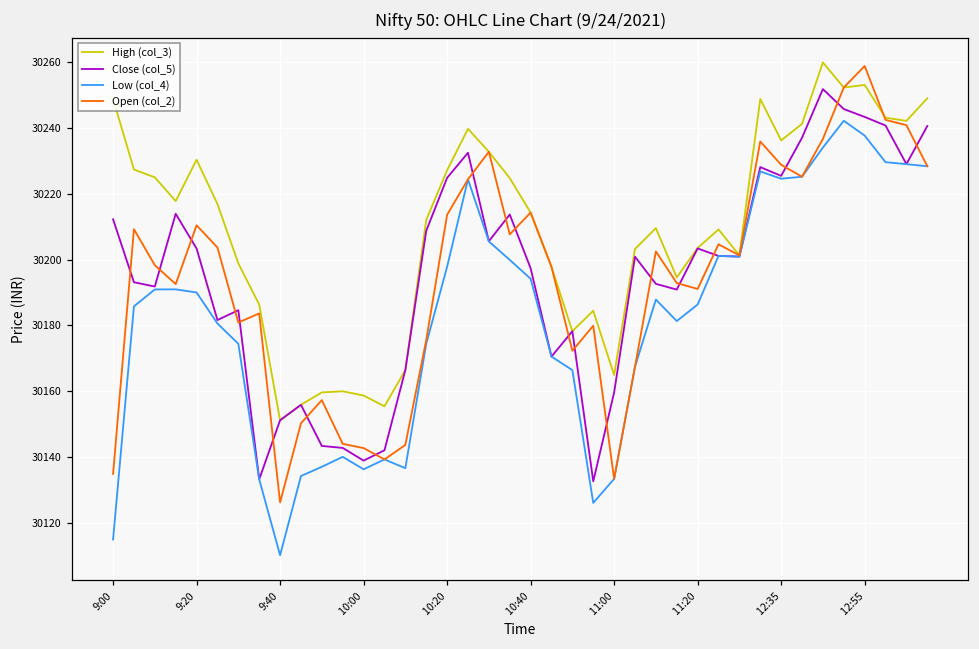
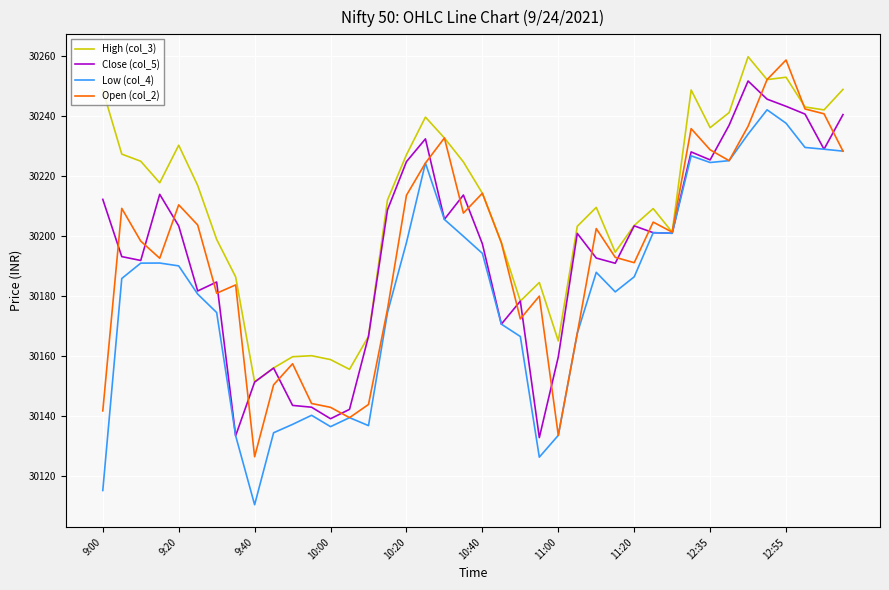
  {
    "High (col_3)": {
      "9:20": 30230,
      "10:00": 30159,
      "10:20": 30227,
      "11:00": 30165,
      "12:35": 30236,
      "12:55": 30253
    },
    "Close (col_5)": {
      "9:00": 30212,
      "9:20": 30203,
      "10:00": 30139,
      "10:20": 30225,
      "10:40": 30197,
      "11:00": 30160,
      "12:35": 30225,
      "12:55": 30243
    },
    "Low (col_4)": {
      "9:00": 30115,
      "9:20": 30190,
      "9:40": 30110,
      "10:00": 30136,
      "10:20": 30198,
      "10:40": 30194,
      "11:20": 30186,
      "12:35": 30225,
      "12:55": 30238
    },
    "Open (col_2)": {
-     "9:00": 30135,
+     "9:00": 30142,
      "9:20": 30210,
      "9:40": 30126,
      "10:00": 30143,
      "10:20": 30214,
      "11:20": 30191,
      "12:35": 30229,
      "12:55": 30259
    }
  }
